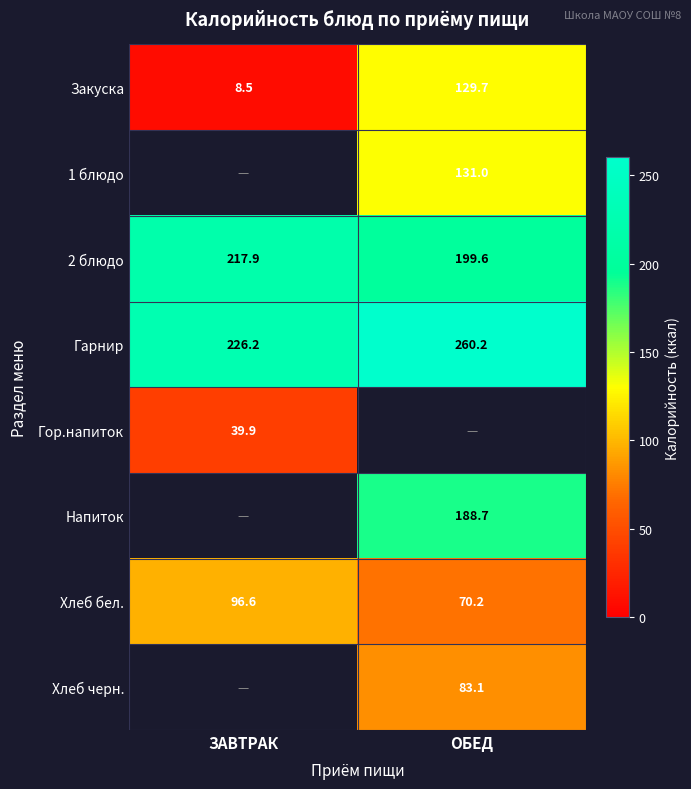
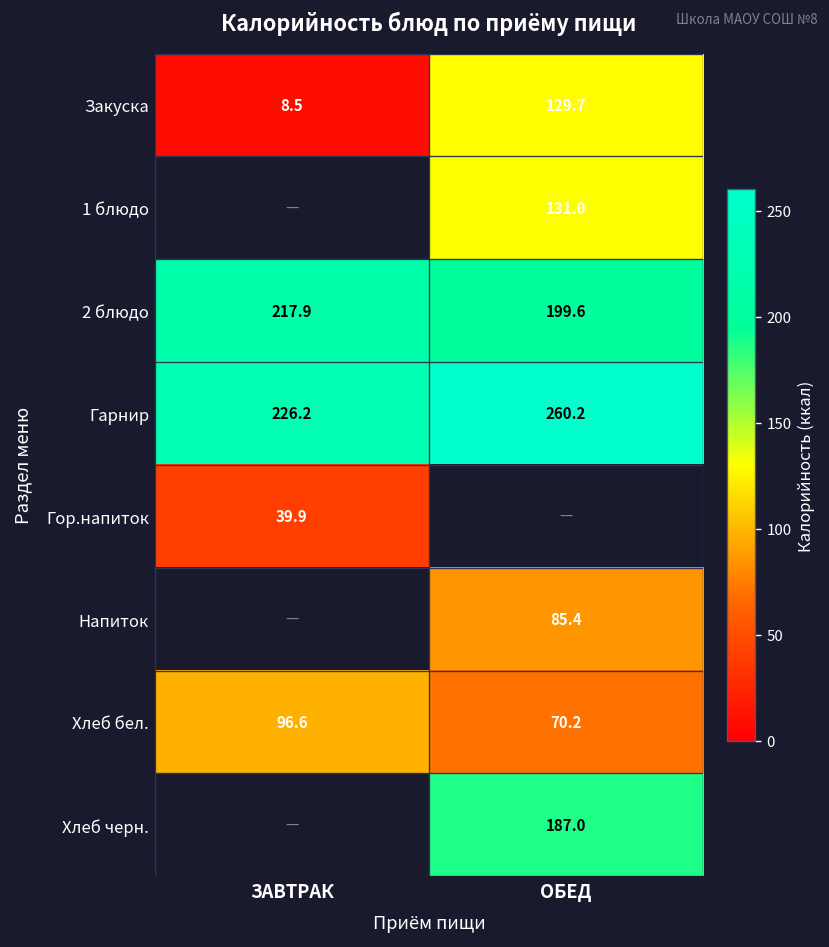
  {
    "Закуска": {
      "ЗАВТРАК": 8.5,
      "ОБЕД": 129.7
    },
    "1 блюдо": {
      "ОБЕД": 131.0
    },
    "2 блюдо": {
      "ЗАВТРАК": 217.9,
      "ОБЕД": 199.6
    },
    "Гарнир": {
      "ЗАВТРАК": 226.2,
      "ОБЕД": 260.2
    },
    "Гор.напиток": {
      "ЗАВТРАК": 39.9
    },
    "Напиток": {
-     "ОБЕД": 188.7
+     "ОБЕД": 85.4
    },
    "Хлеб бел.": {
      "ЗАВТРАК": 96.6,
      "ОБЕД": 70.2
    },
    "Хлеб черн.": {
-     "ОБЕД": 83.1
+     "ОБЕД": 187.0
    }
  }
